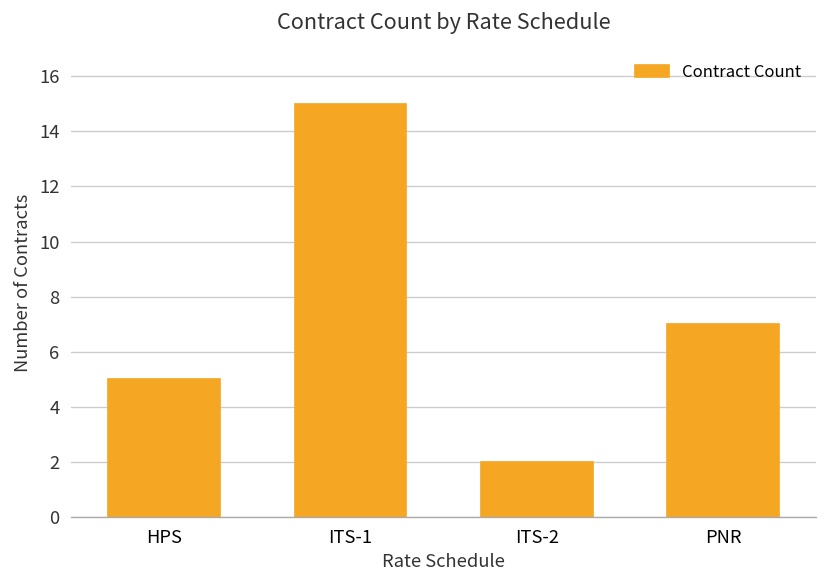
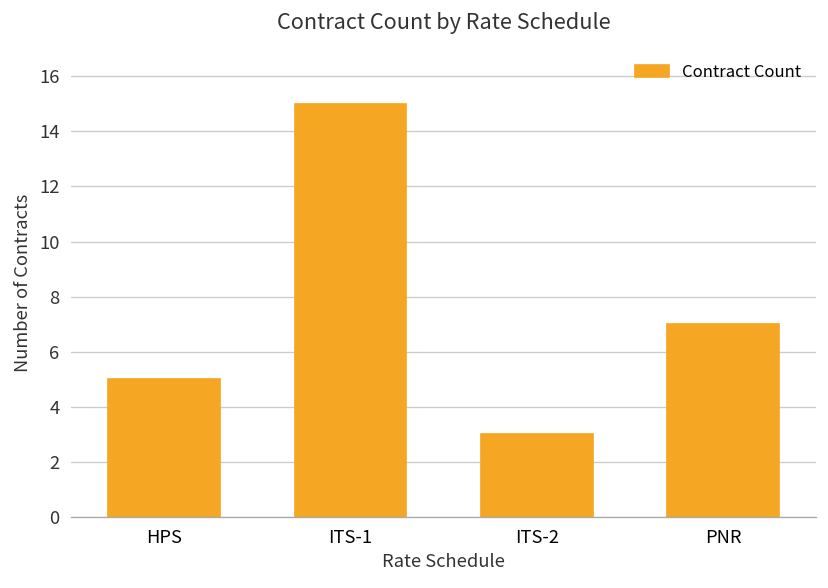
  {
    "HPS": 5,
    "ITS-1": 15,
-   "ITS-2": 2,
+   "ITS-2": 3,
    "PNR": 7
  }
